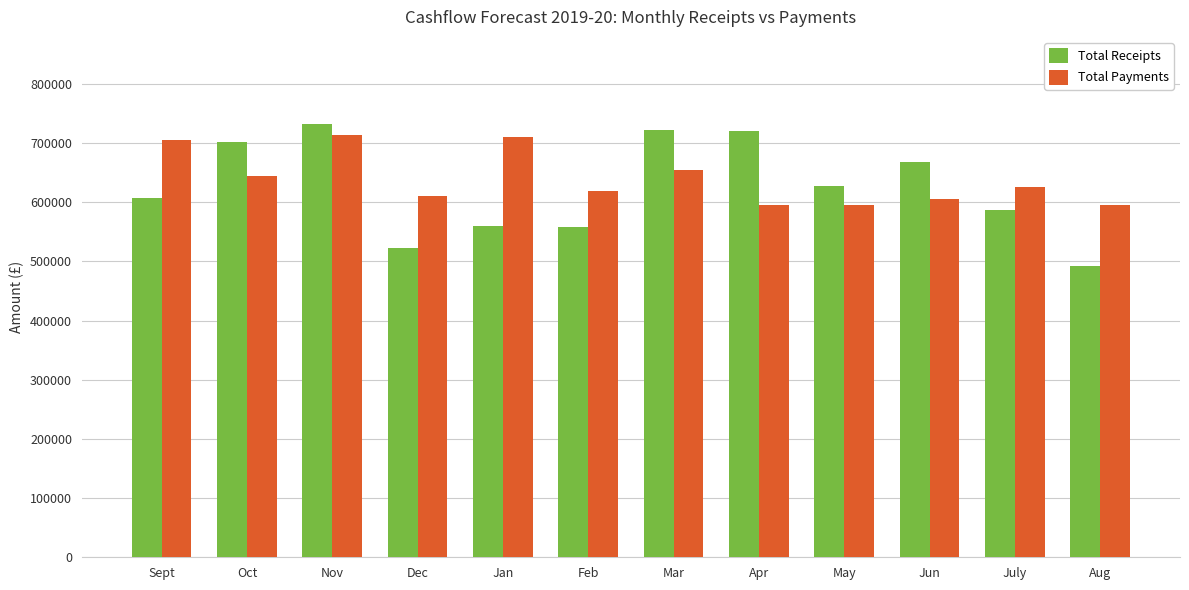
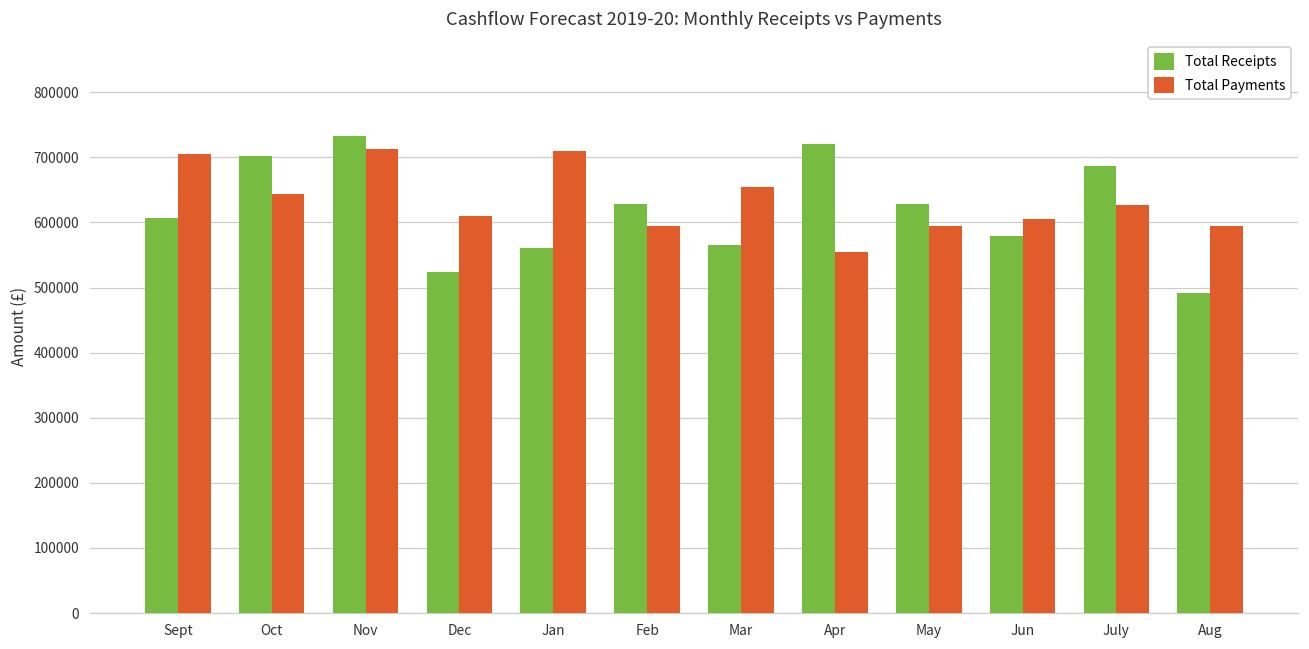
  {
    "Total Receipts": {
      "Sept": 610000,
      "Oct": 700000,
      "Nov": 730000,
      "Dec": 520000,
      "Jan": 560000,
-     "Feb": 560000,
-     "Mar": 720000,
+     "Feb": 630000,
+     "Mar": 570000,
      "Apr": 720000,
      "May": 630000,
-     "Jun": 670000,
-     "July": 590000,
+     "Jun": 580000,
+     "July": 690000,
      "Aug": 490000
    },
    "Total Payments": {
      "Sept": 710000,
      "Oct": 640000,
      "Nov": 710000,
      "Dec": 610000,
      "Jan": 710000,
-     "Feb": 620000,
+     "Feb": 600000,
      "Mar": 650000,
-     "Apr": 600000,
+     "Apr": 560000,
      "May": 600000,
      "Jun": 610000,
      "July": 630000,
      "Aug": 600000
    }
  }
